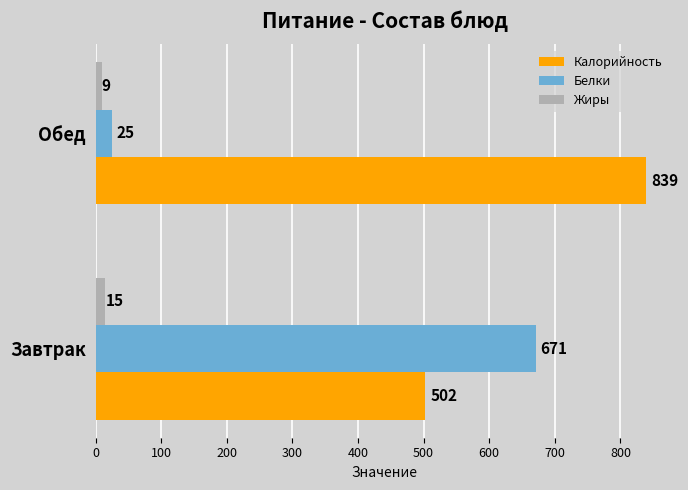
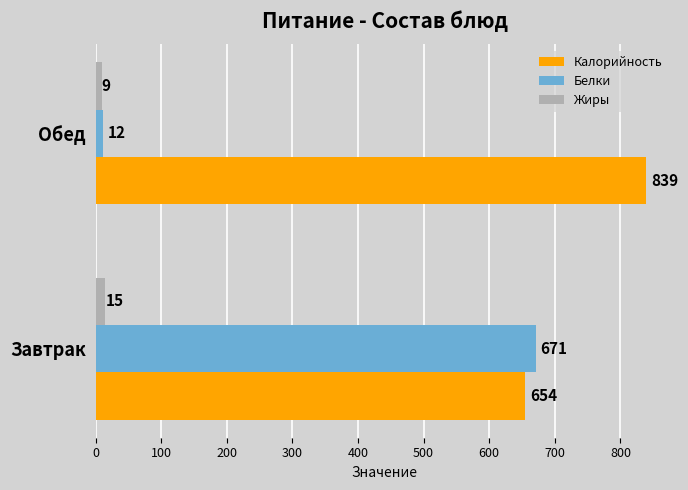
  {
    "Калорийность": {
      "Обед": 839,
-     "Завтрак": 502
+     "Завтрак": 654
    },
    "Белки": {
-     "Обед": 25,
+     "Обед": 12,
      "Завтрак": 671
    },
    "Жиры": {
      "Обед": 9,
      "Завтрак": 15
    }
  }
